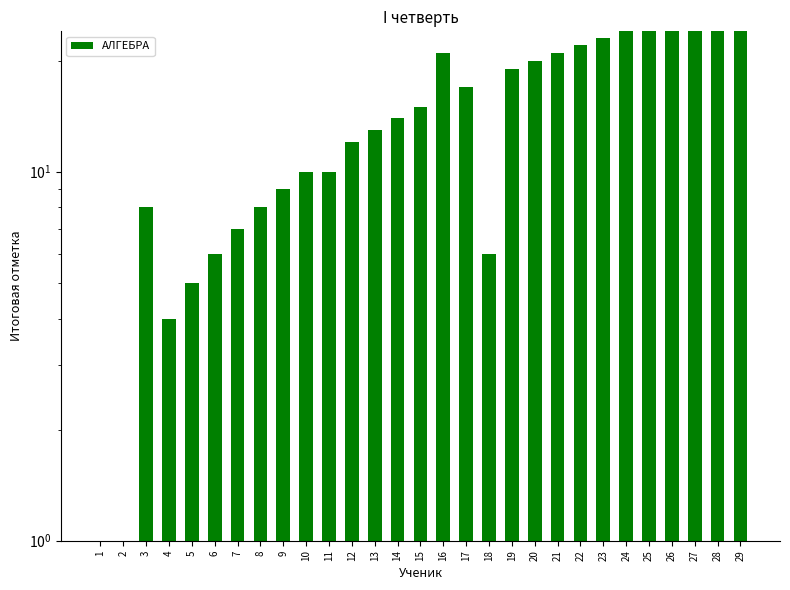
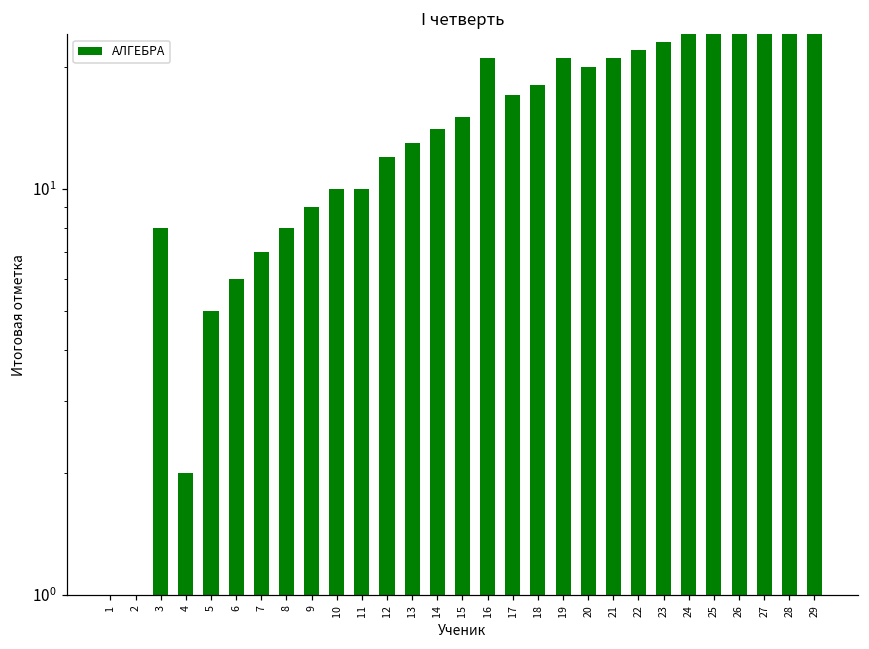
  {
    "1": 1,
    "2": 1,
    "3": 8,
-   "4": 4,
+   "4": 2,
    "5": 5,
    "6": 6,
    "7": 7,
    "8": 8,
    "9": 9,
    "10": 10,
    "11": 10,
    "12": 12,
    "13": 13,
    "14": 14,
    "15": 15,
    "16": 21,
    "17": 17,
-   "18": 6,
-   "19": 19,
+   "18": 18,
+   "19": 21,
    "20": 20,
    "21": 21,
    "22": 22,
    "23": 23,
    "24": 24
  }
